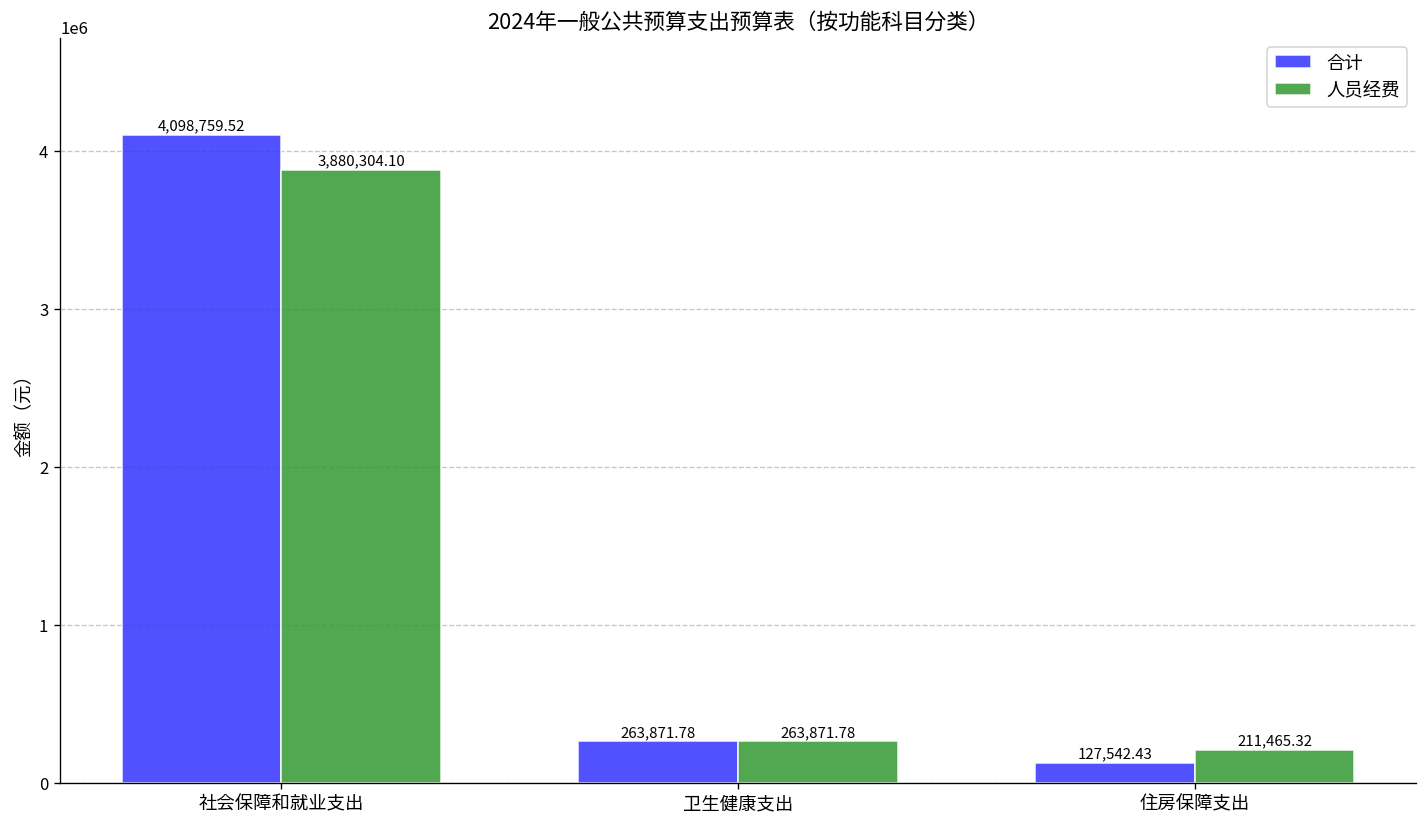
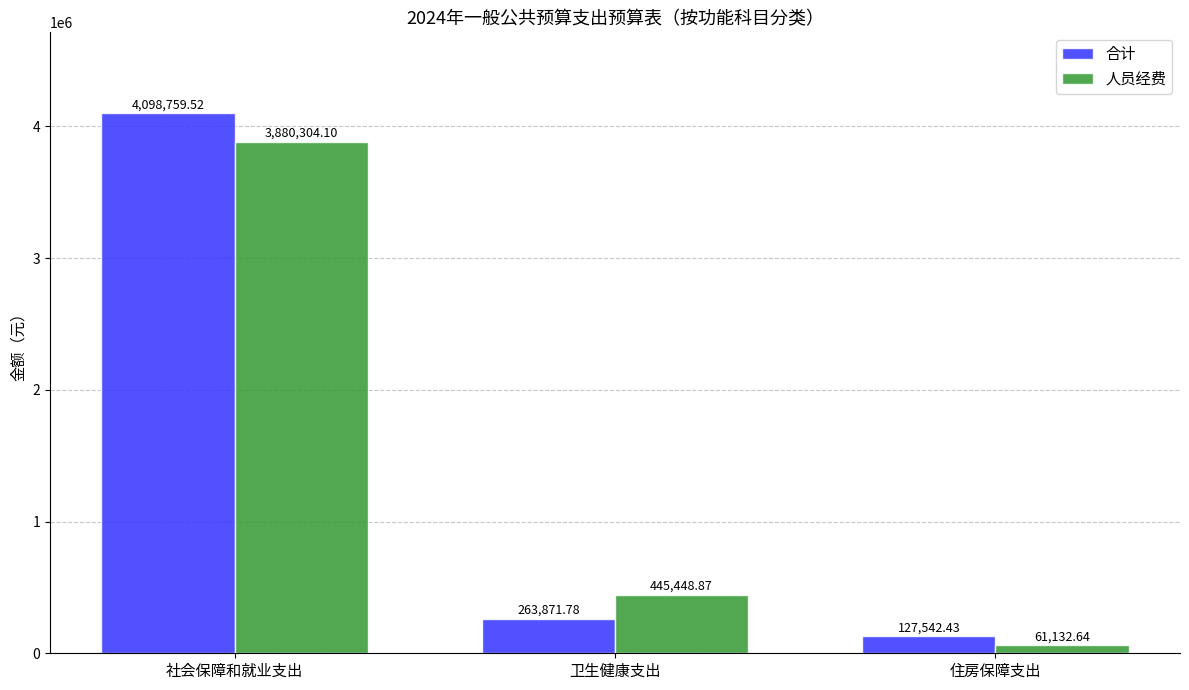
  {
    "合计": {
      "社会保障和就业支出": "4,098,759.52",
      "卫生健康支出": "263,871.78",
      "住房保障支出": "127,542.43"
    },
    "人员经费": {
      "社会保障和就业支出": "3,880,304.10",
-     "卫生健康支出": "263,871.78",
-     "住房保障支出": "211,465.32"
+     "卫生健康支出": "445,448.87",
+     "住房保障支出": "61,132.64"
    }
  }
